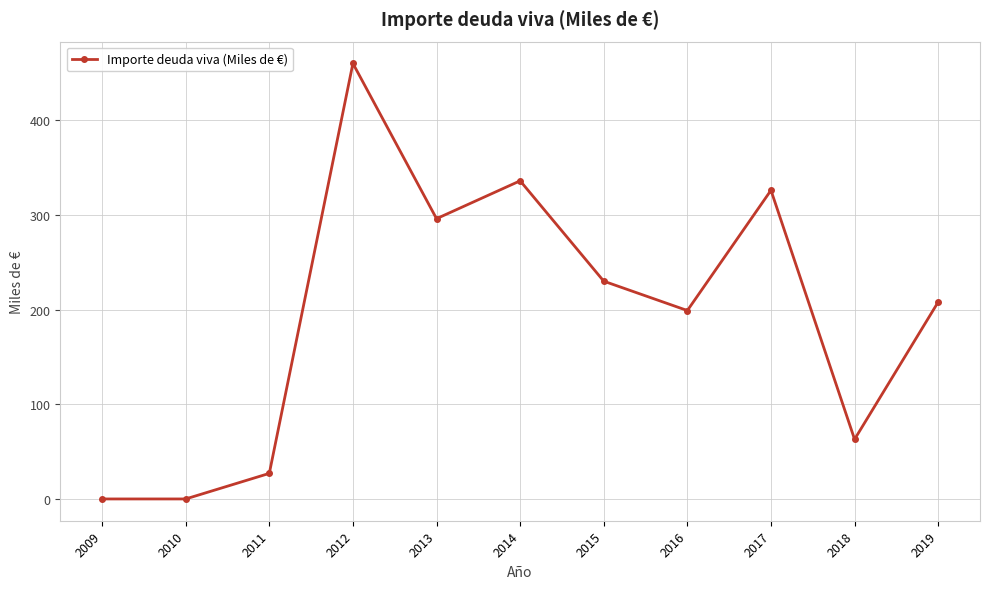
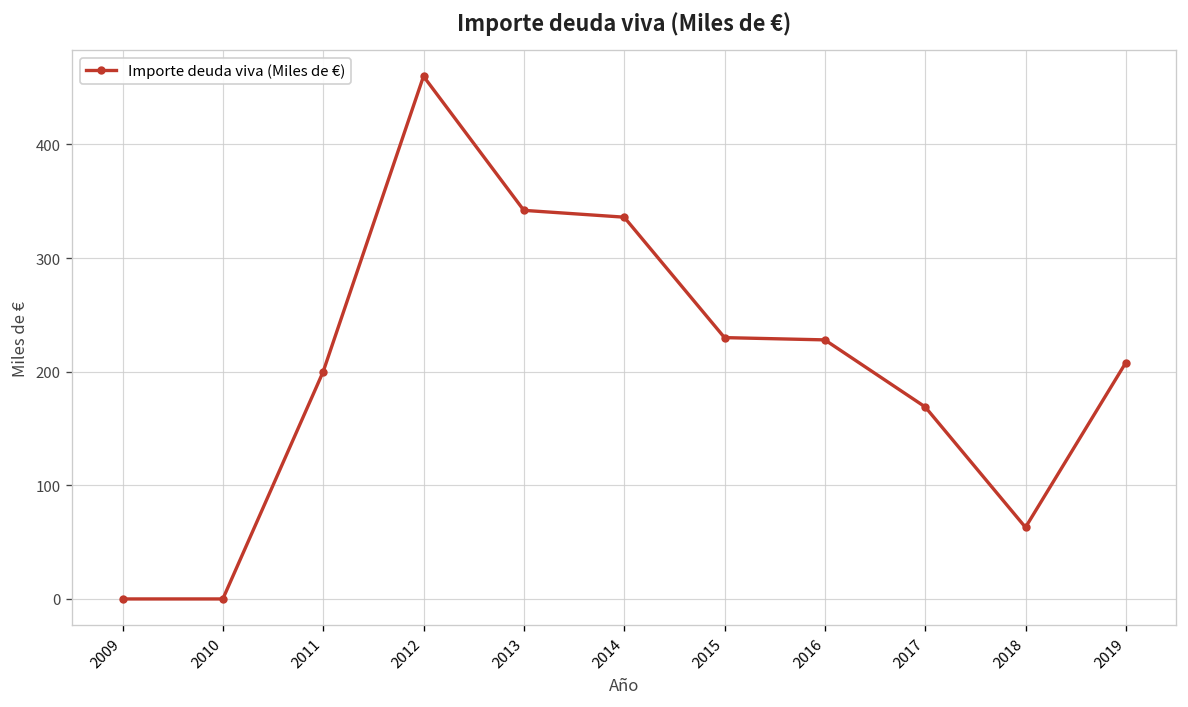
  {
    "2009": 0,
    "2010": 0,
-   "2011": 30,
+   "2011": 200,
    "2012": 460,
-   "2013": 300,
+   "2013": 340,
    "2014": 340,
    "2015": 230,
-   "2016": 200,
-   "2017": 330,
+   "2016": 230,
+   "2017": 170,
    "2018": 60,
    "2019": 210
  }
